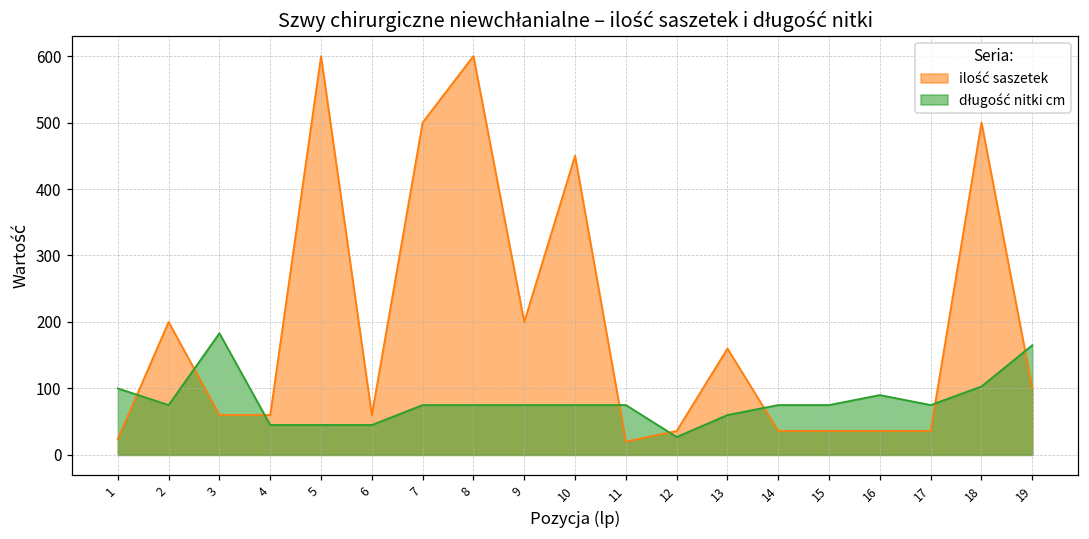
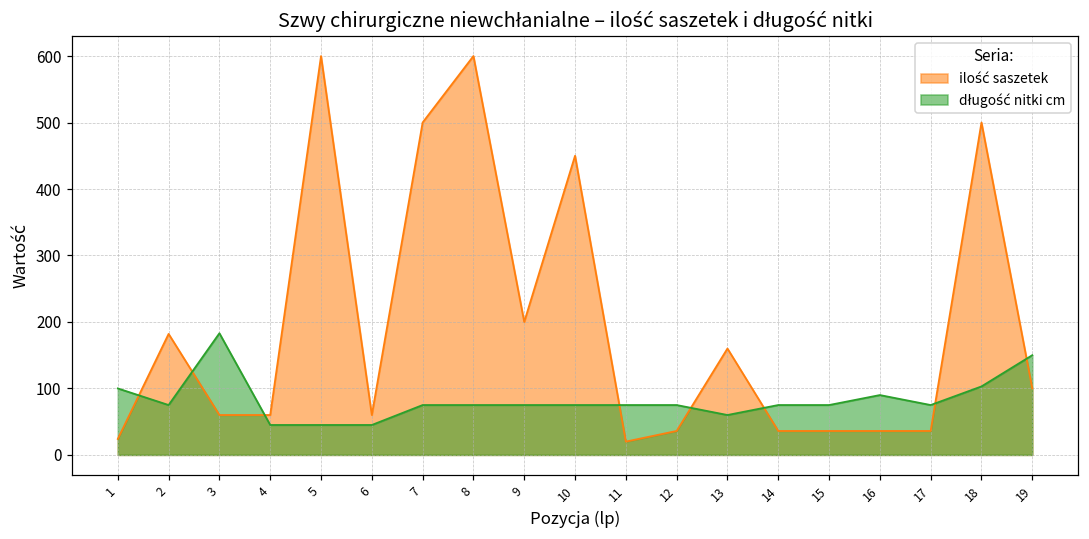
  {
    "ilość saszetek": {
      "1": 20,
-     "2": 200,
+     "2": 180,
      "3": 60,
      "4": 60,
      "5": 600,
      "6": 60,
      "7": 500,
      "8": 600,
      "9": 200,
      "10": 450,
      "11": 20,
      "12": 40,
      "13": 160,
      "14": 40,
      "15": 40,
      "16": 40,
      "17": 40,
      "18": 500,
      "19": 100
    },
    "długość nitki cm": {
      "1": 100,
      "2": 80,
      "3": 180,
      "4": 50,
      "5": 50,
      "6": 50,
      "7": 80,
      "8": 80,
      "9": 80,
      "10": 80,
      "11": 80,
-     "12": 30,
+     "12": 80,
      "13": 60,
      "14": 80,
      "15": 80,
      "16": 90,
      "17": 80,
      "18": 100,
-     "19": 170
+     "19": 150
    }
  }
